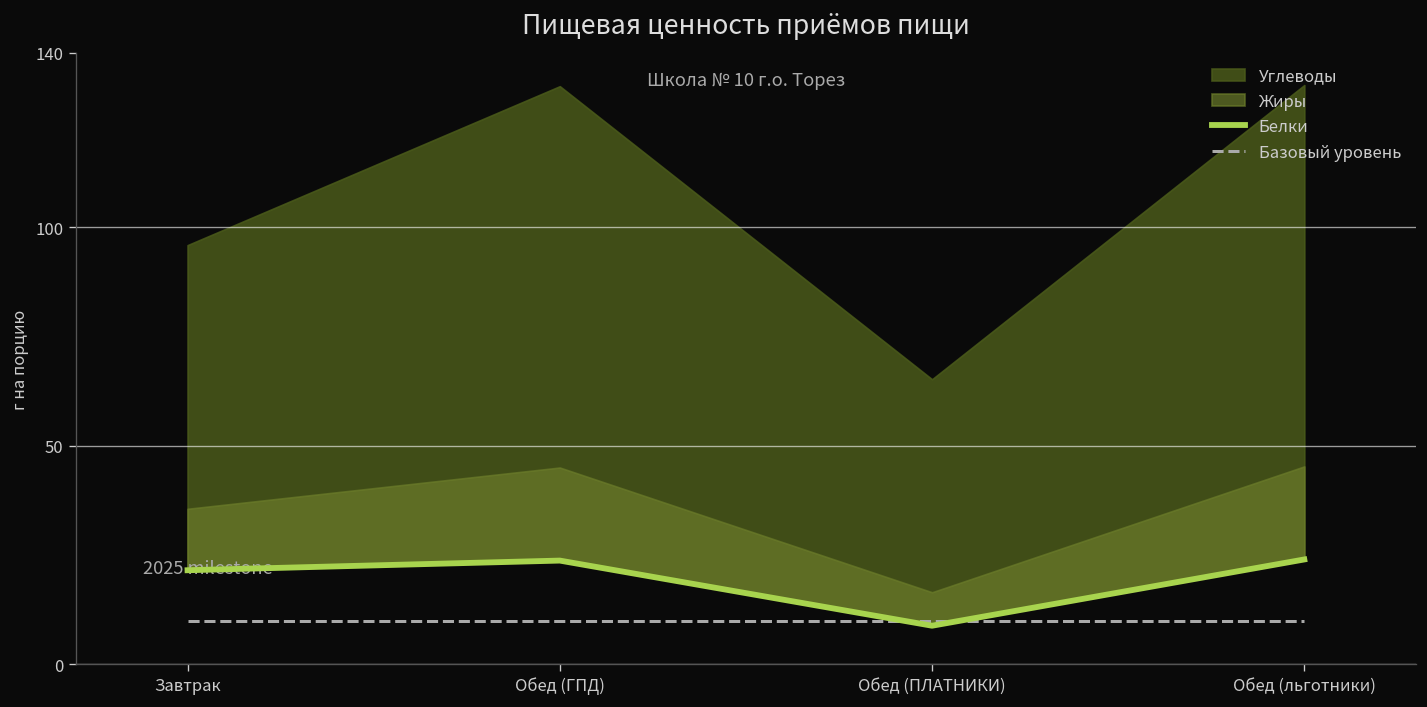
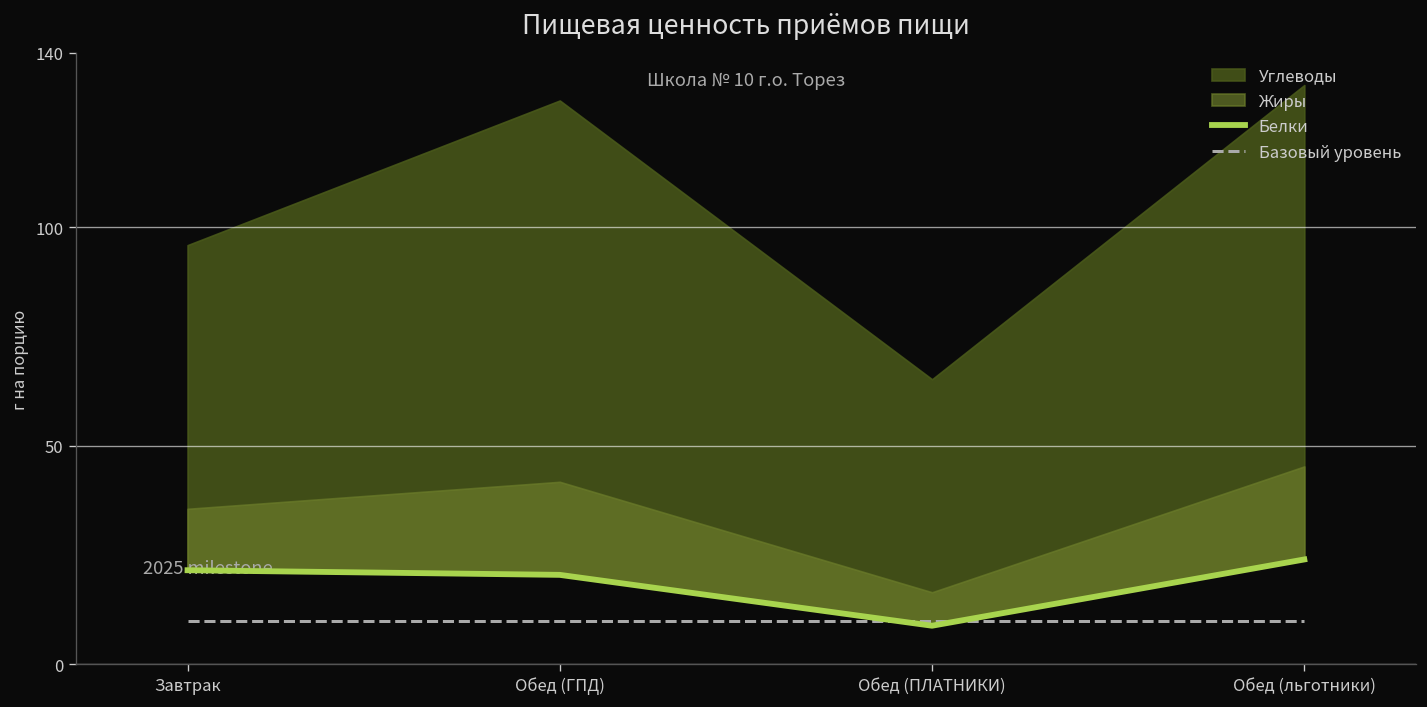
  {
    "Белки": {
-     "Обед (ГПД)": 24,
+     "Обед (ГПД)": 20,
      "Обед (ПЛАТНИКИ)": 9,
      "Обед (льготники)": 24
    },
    "Базовый уровень": {
      "Завтрак": 10,
      "Обед (ГПД)": 10,
      "Обед (ПЛАТНИКИ)": 10,
      "Обед (льготники)": 10
    }
  }
